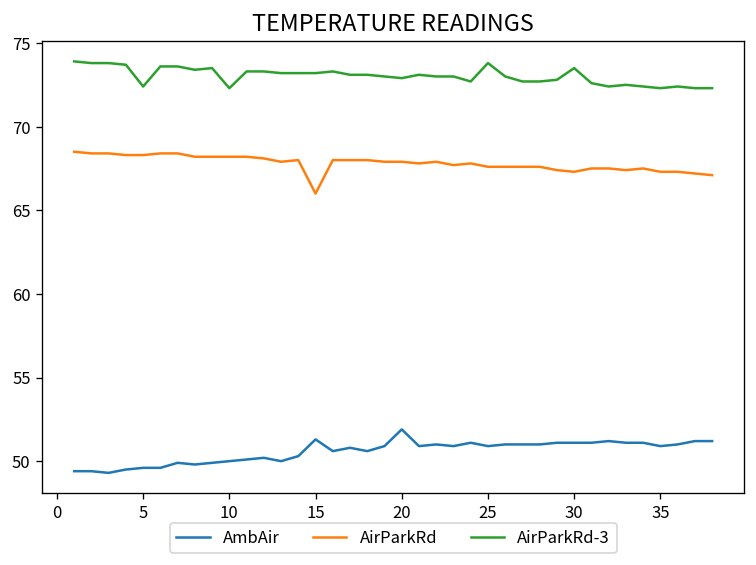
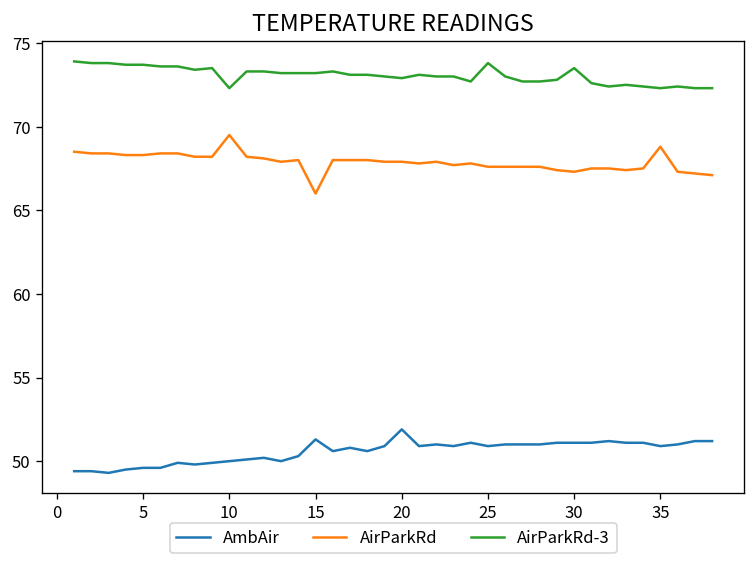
  {
    "AmbAir": {
      "5": 49.6,
      "10": 50.0,
      "15": 51.3,
      "20": 51.9,
      "25": 50.9,
      "30": 51.1,
      "35": 50.9
    },
    "AirParkRd": {
      "5": 68.3,
-     "10": 68.2,
+     "10": 69.5,
      "15": 66.0,
      "20": 67.9,
      "25": 67.6,
      "30": 67.3,
-     "35": 67.3
+     "35": 68.8
    },
    "AirParkRd-3": {
-     "5": 72.4,
+     "5": 73.7,
      "10": 72.3,
      "15": 73.2,
      "20": 72.9,
      "25": 73.8,
      "30": 73.5,
      "35": 72.3
    }
  }
